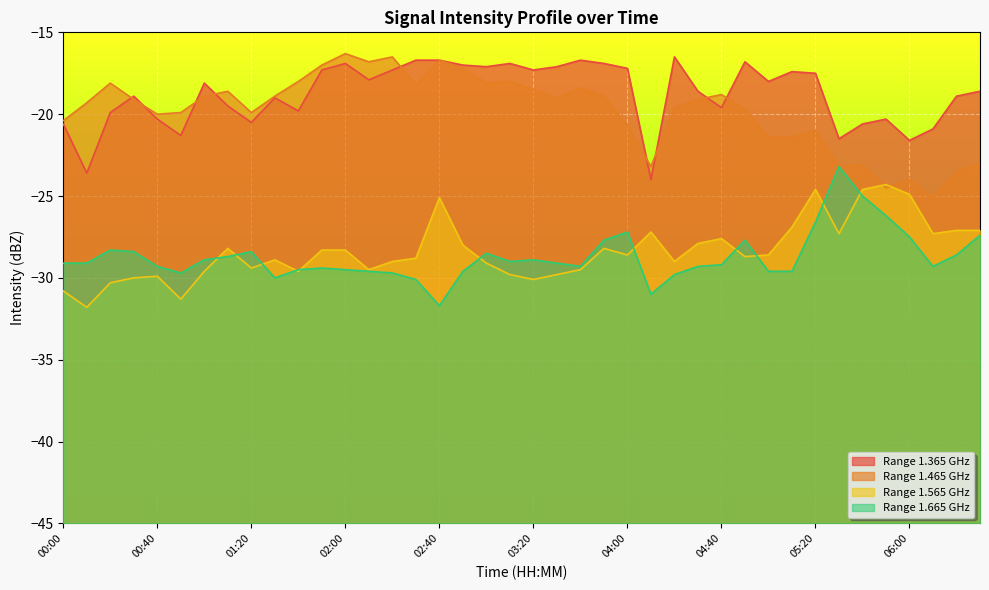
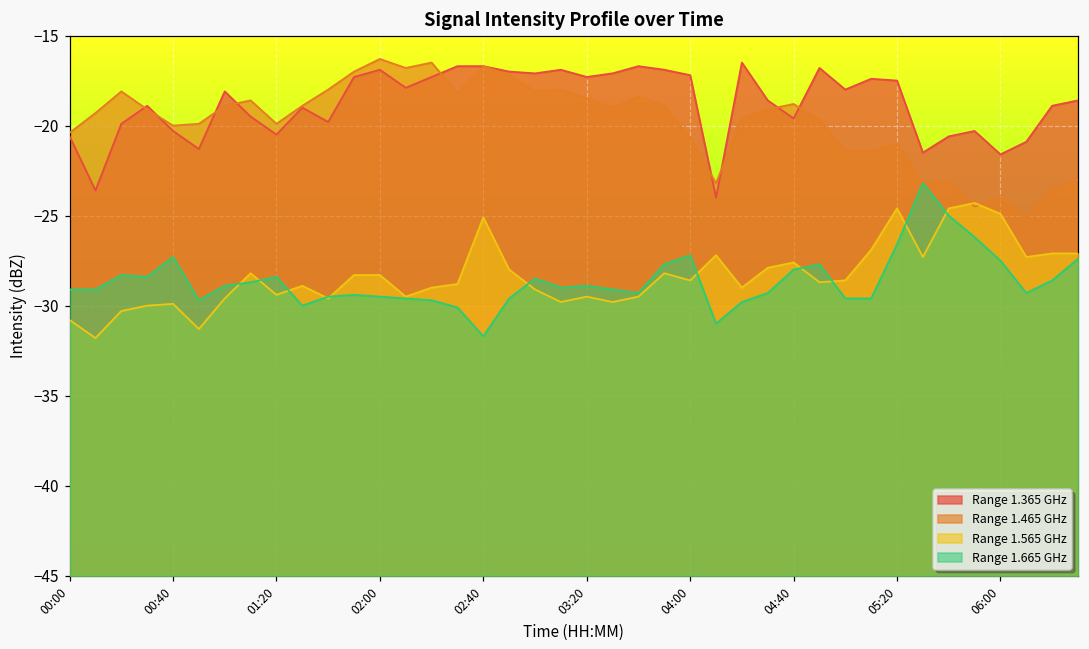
  {
    "Range 1.565 GHz": {
      "00:00": -30.8,
      "00:40": -29.9,
      "01:20": -29.4,
      "02:00": -28.3,
      "02:40": -25.1,
-     "03:20": -30.1,
+     "03:20": -29.5,
      "04:00": -28.6,
      "04:40": -27.6,
      "05:20": -24.6,
      "06:00": -24.9
    },
    "Range 1.665 GHz": {
      "00:00": -29.1,
-     "00:40": -29.3,
+     "00:40": -27.3,
      "01:20": -28.4,
      "02:00": -29.5,
      "02:40": -31.7,
      "03:20": -28.9,
      "04:00": -27.2,
-     "04:40": -29.2,
+     "04:40": -28.0,
      "05:20": -26.6,
      "06:00": -27.5
    }
  }
